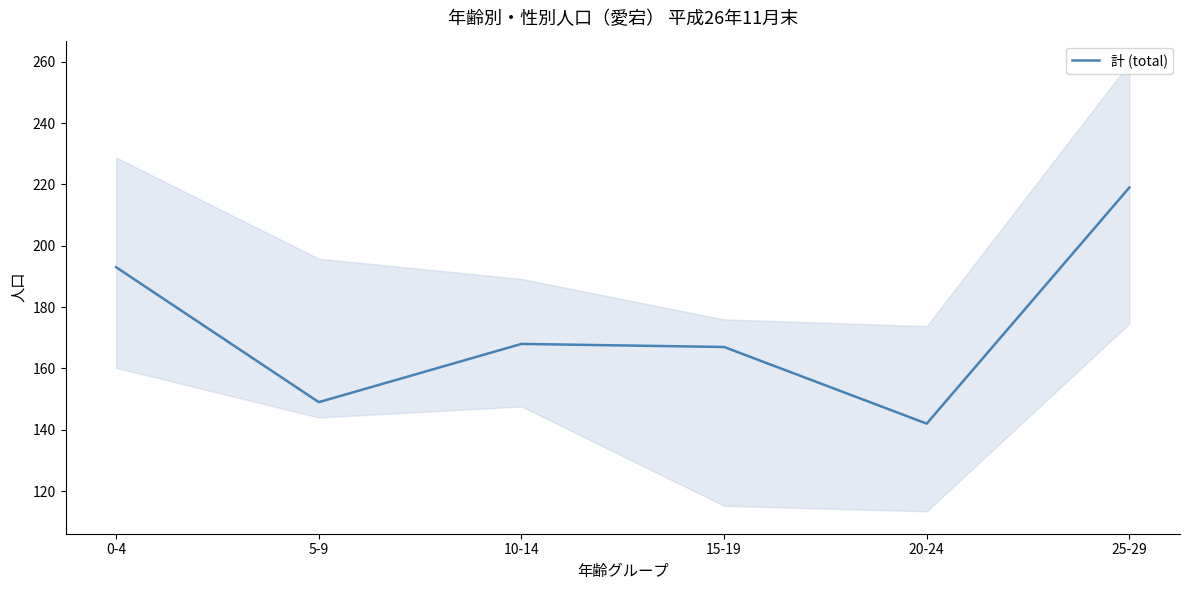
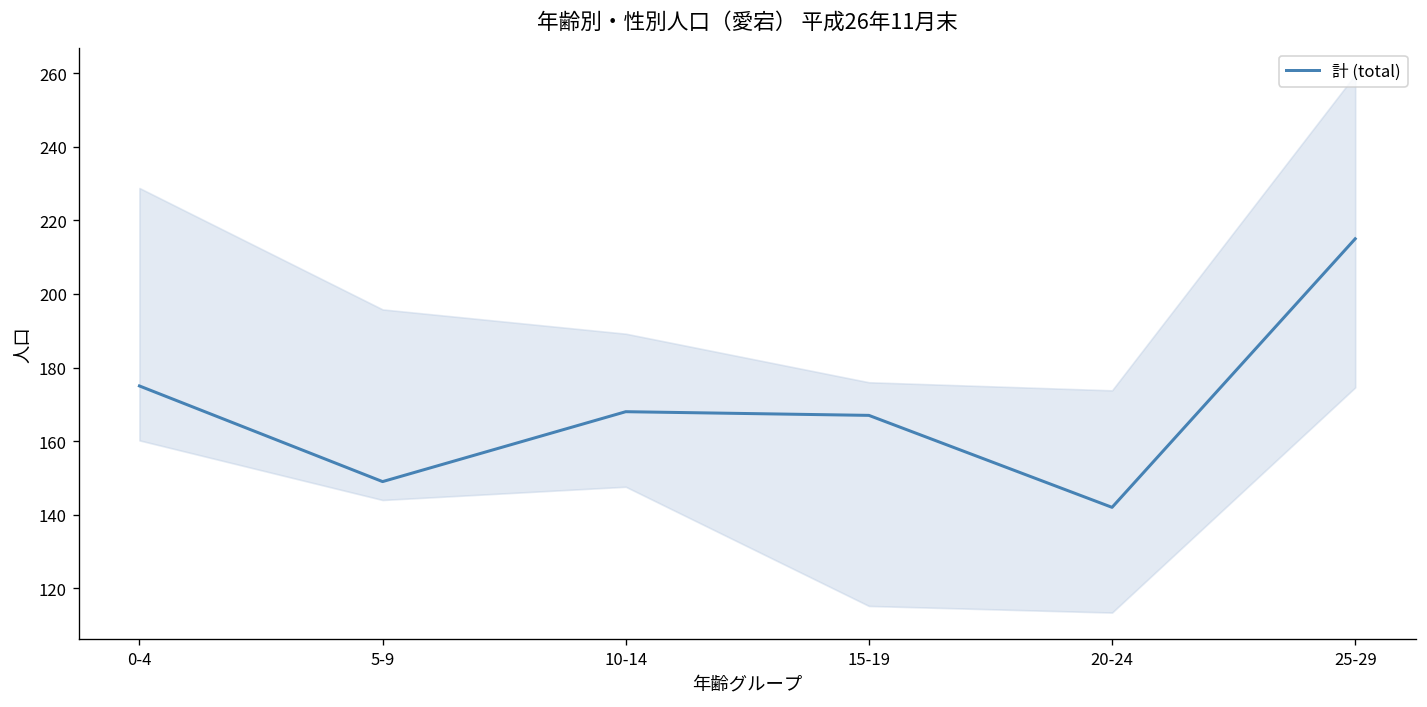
  {
    "計 (total)": {
-     "0-4": 193,
+     "0-4": 175,
      "5-9": 149,
      "10-14": 168,
      "15-19": 167,
      "20-24": 142,
-     "25-29": 219
+     "25-29": 215
    }
  }
